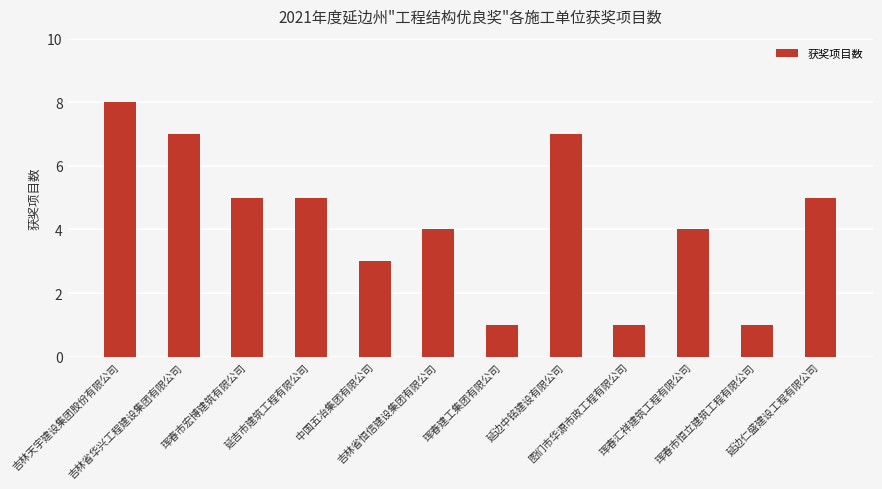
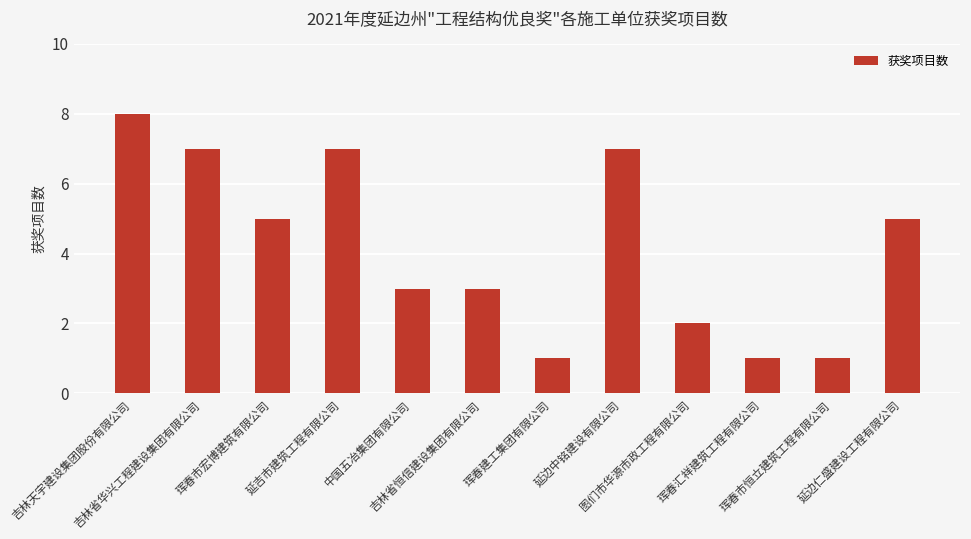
  {
    "吉林天宇建设集团股份有限公司": 8,
    "吉林省华兴工程建设集团有限公司": 7,
    "珲春市宏博建筑有限公司": 5,
-   "延吉市建筑工程有限公司": 5,
+   "延吉市建筑工程有限公司": 7,
    "中国五冶集团有限公司": 3,
-   "吉林省恒信建设集团有限公司": 4,
+   "吉林省恒信建设集团有限公司": 3,
    "珲春建工集团有限公司": 1,
    "延边中铭建设有限公司": 7,
-   "图们市华源市政工程有限公司": 1,
-   "珲春汇祥建筑工程有限公司": 4,
+   "图们市华源市政工程有限公司": 2,
+   "珲春汇祥建筑工程有限公司": 1,
    "珲春市恒立建筑工程有限公司": 1,
    "延边仁盛建设工程有限公司": 5
  }
